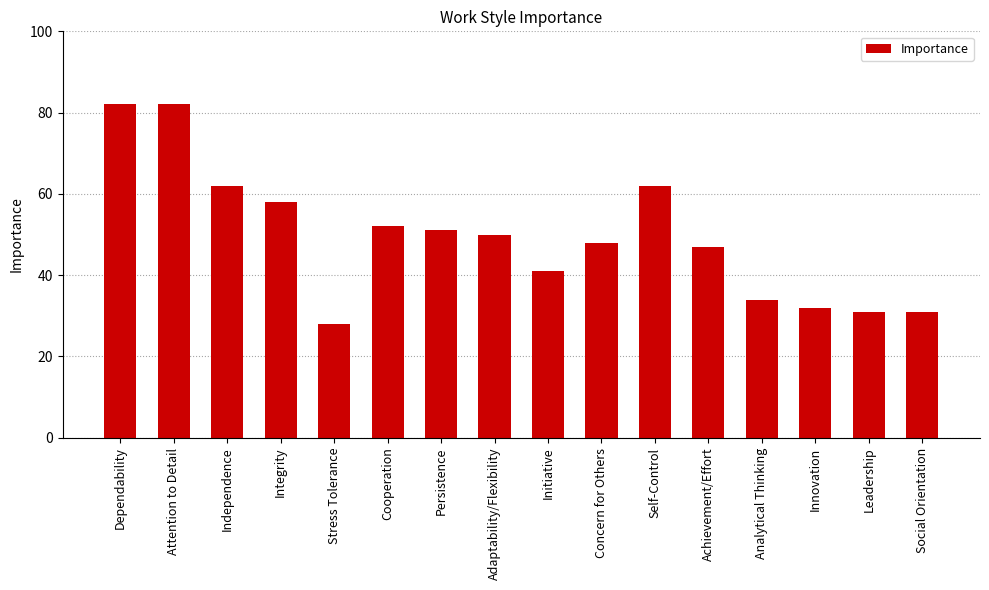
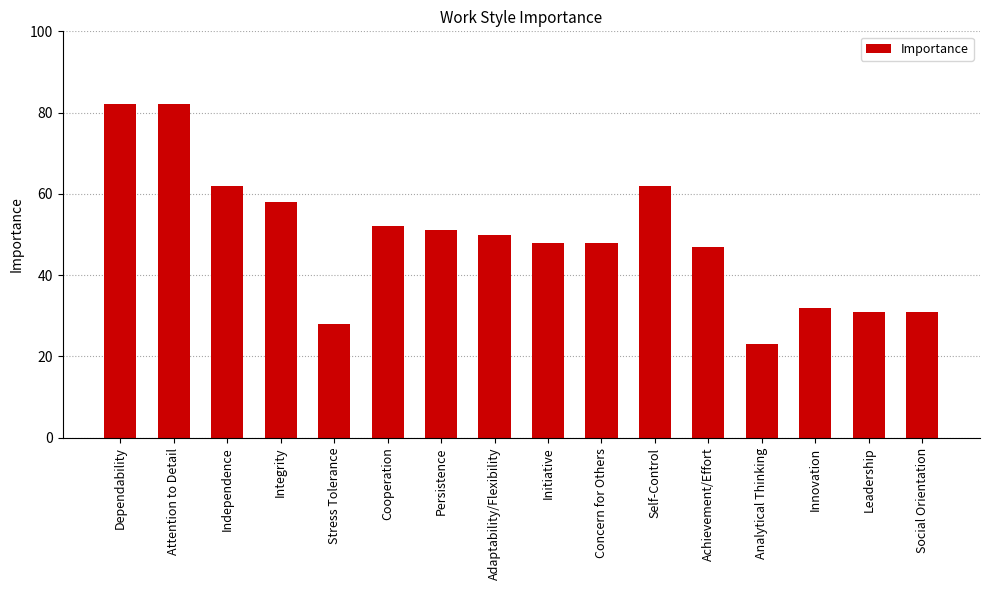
  {
    "Dependability": 82,
    "Attention to Detail": 82,
    "Independence": 62,
    "Integrity": 58,
    "Stress Tolerance": 28,
    "Cooperation": 52,
    "Persistence": 51,
    "Adaptability/Flexibility": 50,
-   "Initiative": 41,
+   "Initiative": 48,
    "Concern for Others": 48,
    "Self-Control": 62,
    "Achievement/Effort": 47,
-   "Analytical Thinking": 34,
+   "Analytical Thinking": 23,
    "Innovation": 32,
    "Leadership": 31,
    "Social Orientation": 31
  }
